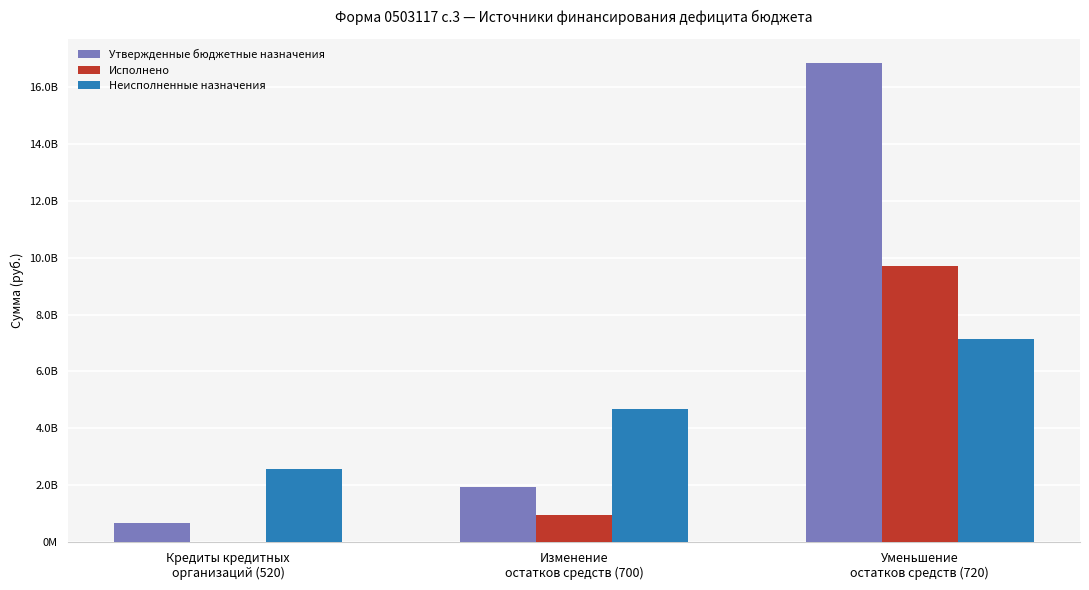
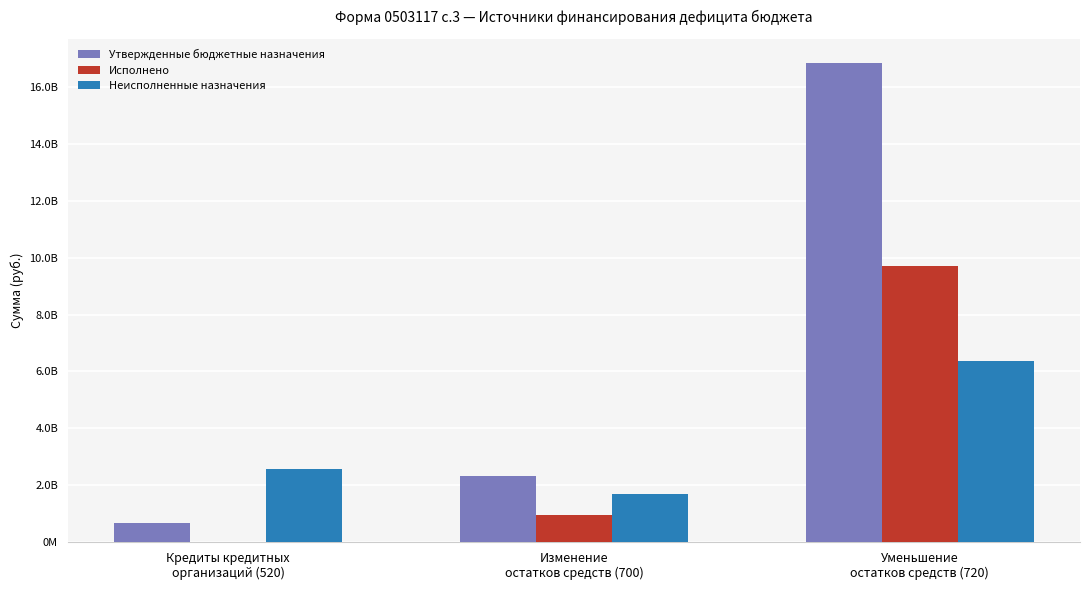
  {
    "Утвержденные бюджетные назначения": {
      "Кредиты кредитных организаций (520)": 700000000,
-     "Изменение остатков средств (700)": 1900000000,
+     "Изменение остатков средств (700)": 2300000000,
      "Уменьшение остатков средств (720)": 16900000000
    },
    "Исполнено": {
      "Кредиты кредитных организаций (520)": 0,
      "Изменение остатков средств (700)": 900000000,
      "Уменьшение остатков средств (720)": 9700000000
    },
    "Неисполненные назначения": {
      "Кредиты кредитных организаций (520)": 2600000000,
-     "Изменение остатков средств (700)": 4700000000,
-     "Уменьшение остатков средств (720)": 7100000000
+     "Изменение остатков средств (700)": 1700000000,
+     "Уменьшение остатков средств (720)": 6400000000
    }
  }
